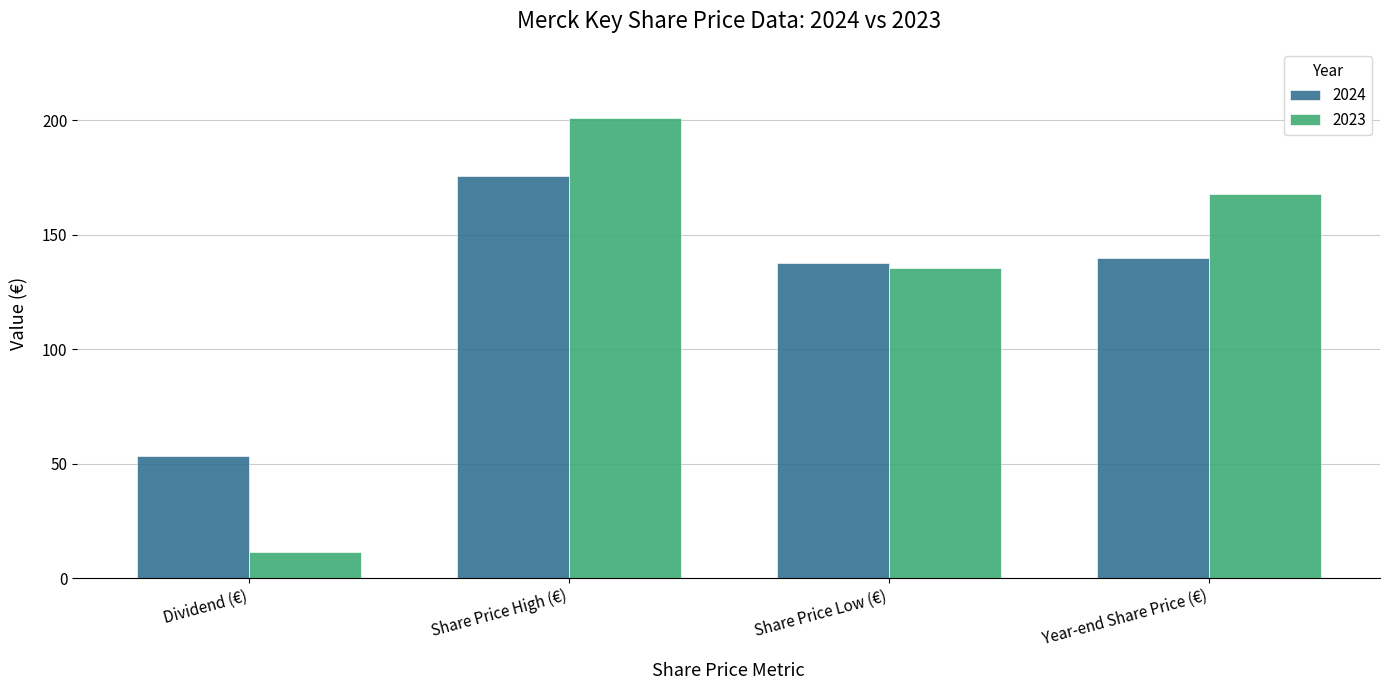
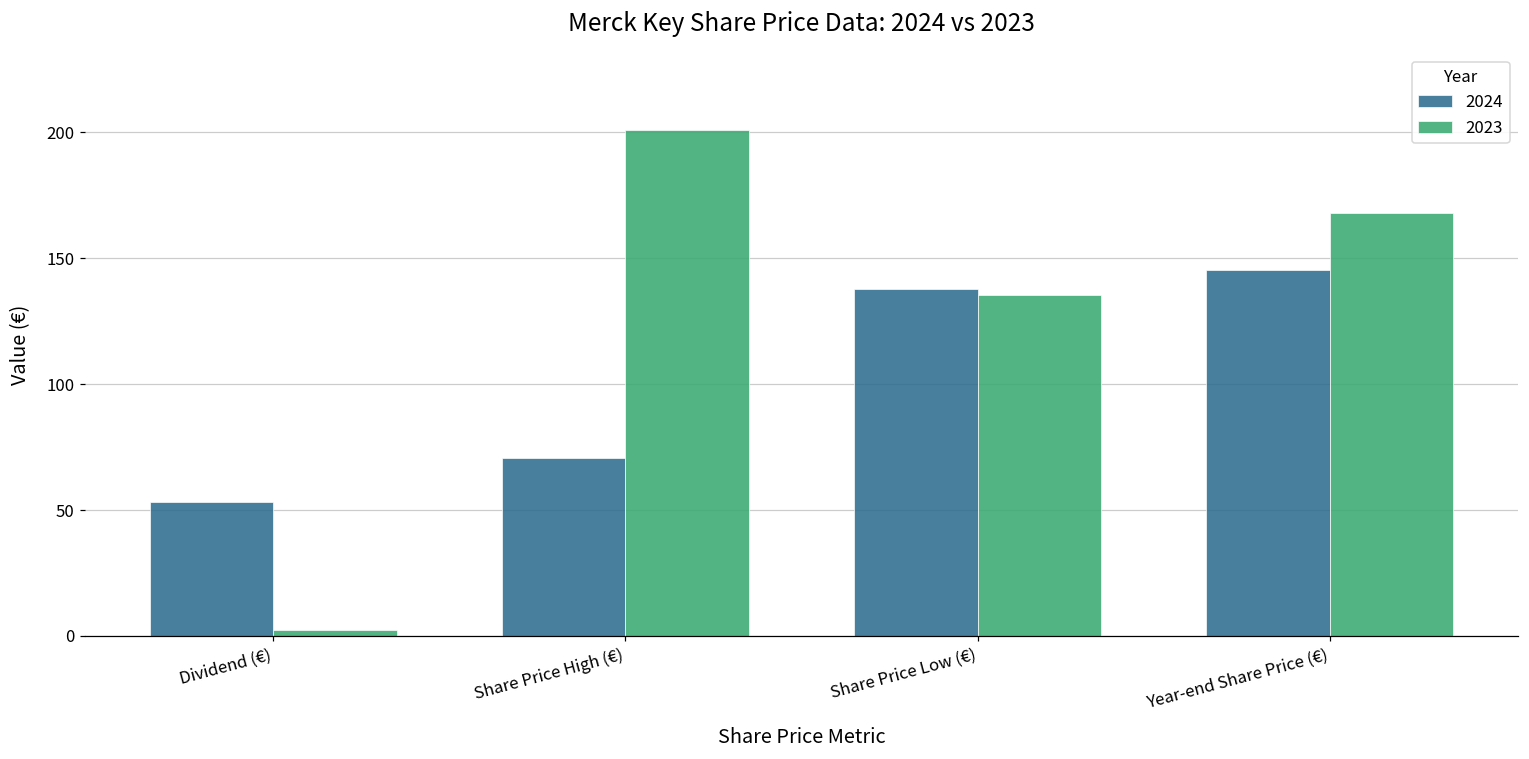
  {
    "2024": {
      "Dividend (€)": 53,
-     "Share Price High (€)": 176,
+     "Share Price High (€)": 71,
      "Share Price Low (€)": 138,
-     "Year-end Share Price (€)": 140
+     "Year-end Share Price (€)": 145
    },
    "2023": {
-     "Dividend (€)": 11,
+     "Dividend (€)": 2,
      "Share Price High (€)": 201,
      "Share Price Low (€)": 135,
      "Year-end Share Price (€)": 168
    }
  }
